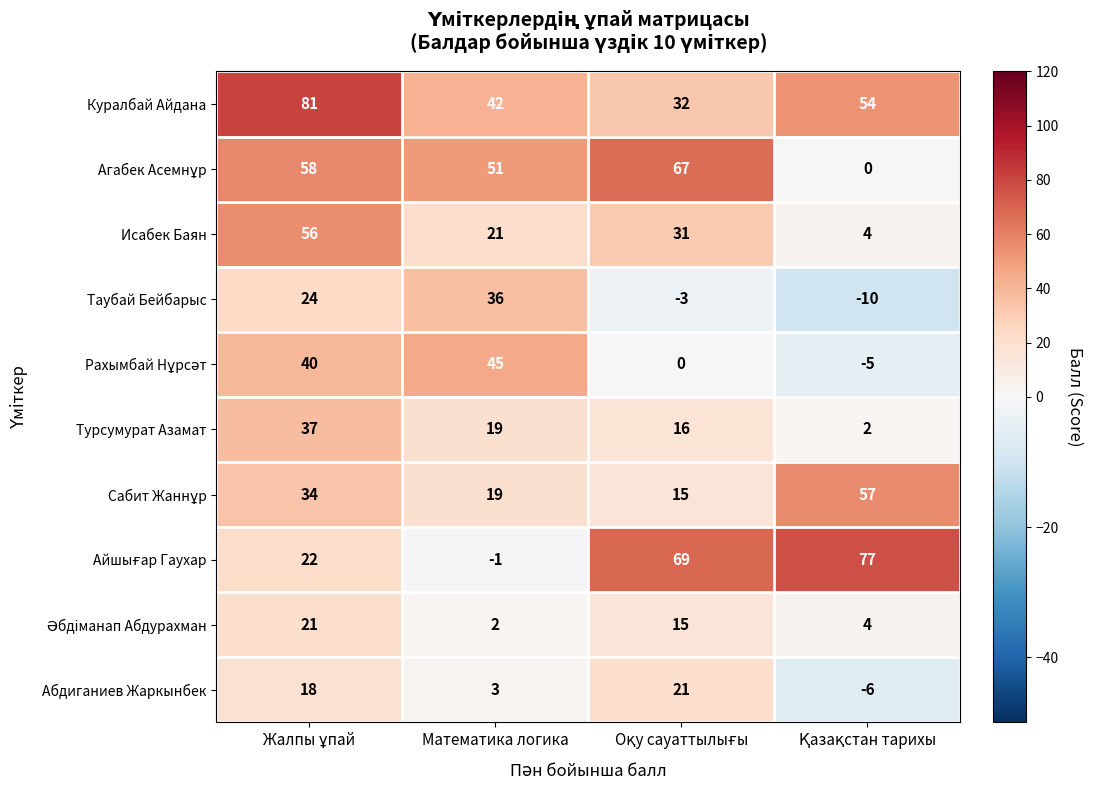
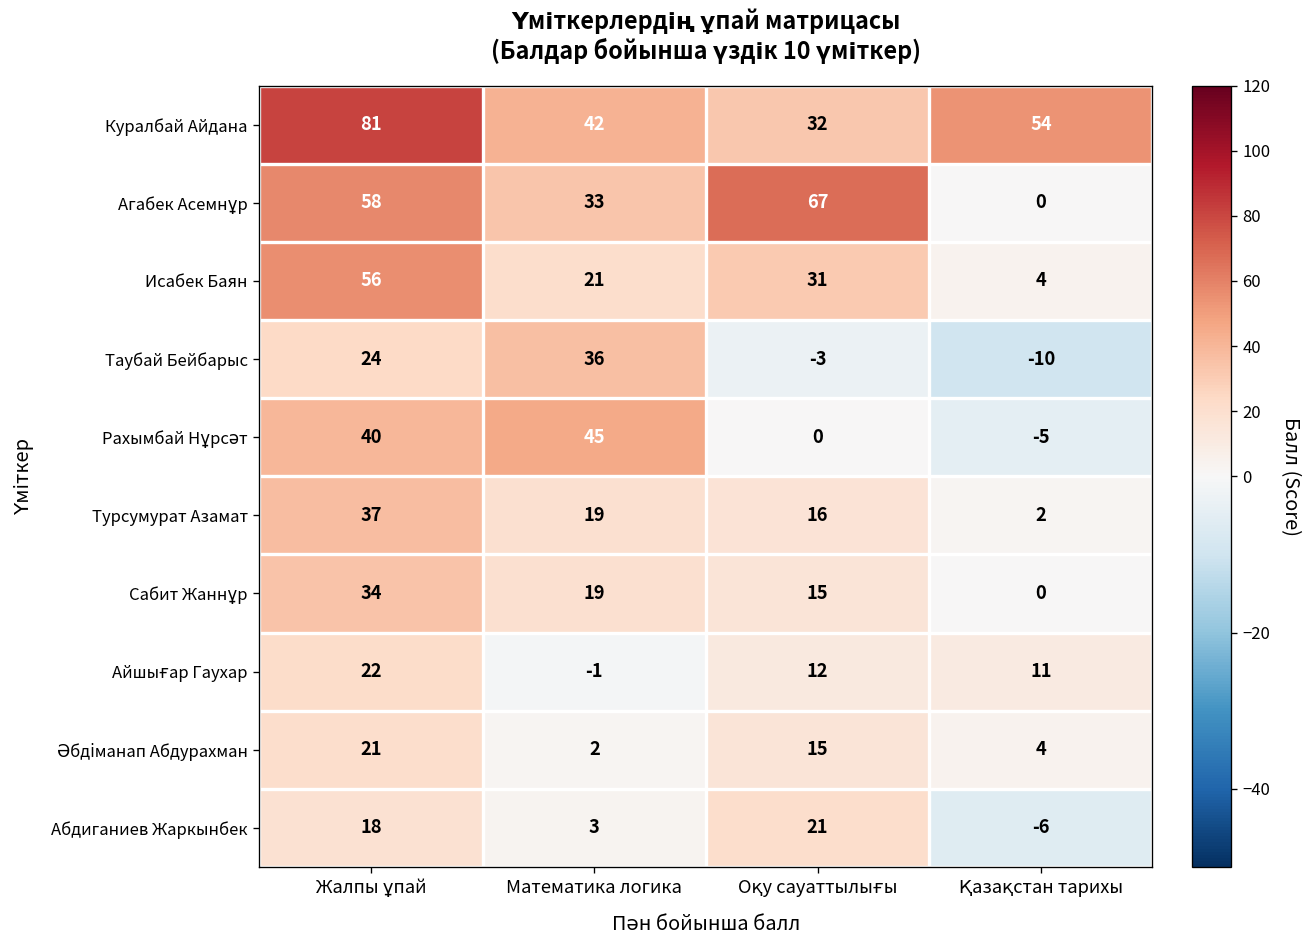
  {
    "Куралбай Айдана": {
      "Жалпы ұпай": 81,
      "Математика логика": 42,
      "Оқу сауаттылығы": 32,
      "Қазақстан тарихы": 54
    },
    "Агабек Асемнұр": {
      "Жалпы ұпай": 58,
-     "Математика логика": 51,
+     "Математика логика": 33,
      "Оқу сауаттылығы": 67,
      "Қазақстан тарихы": 0
    },
    "Исабек Баян": {
      "Жалпы ұпай": 56,
      "Математика логика": 21,
      "Оқу сауаттылығы": 31,
      "Қазақстан тарихы": 4
    },
    "Таубай Бейбарыс": {
      "Жалпы ұпай": 24,
      "Математика логика": 36,
      "Оқу сауаттылығы": -3,
      "Қазақстан тарихы": -10
    },
    "Рахымбай Нұрсәт": {
      "Жалпы ұпай": 40,
      "Математика логика": 45,
      "Оқу сауаттылығы": 0,
      "Қазақстан тарихы": -5
    },
    "Турсумурат Азамат": {
      "Жалпы ұпай": 37,
      "Математика логика": 19,
      "Оқу сауаттылығы": 16,
      "Қазақстан тарихы": 2
    },
    "Сабит Жаннұр": {
      "Жалпы ұпай": 34,
      "Математика логика": 19,
      "Оқу сауаттылығы": 15,
-     "Қазақстан тарихы": 57
+     "Қазақстан тарихы": 0
    },
    "Айшығар Гаухар": {
      "Жалпы ұпай": 22,
      "Математика логика": -1,
-     "Оқу сауаттылығы": 69,
-     "Қазақстан тарихы": 77
+     "Оқу сауаттылығы": 12,
+     "Қазақстан тарихы": 11
    },
    "Әбдіманап Абдурахман": {
      "Жалпы ұпай": 21,
      "Математика логика": 2,
      "Оқу сауаттылығы": 15,
      "Қазақстан тарихы": 4
    },
    "Абдиганиев Жаркынбек": {
      "Жалпы ұпай": 18,
      "Математика логика": 3,
      "Оқу сауаттылығы": 21,
      "Қазақстан тарихы": -6
    }
  }
